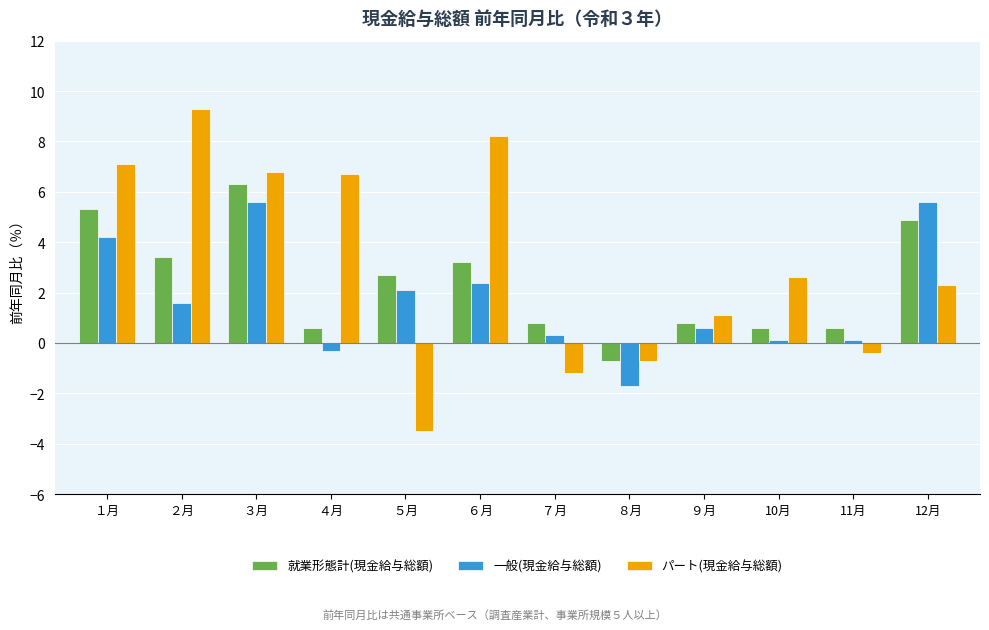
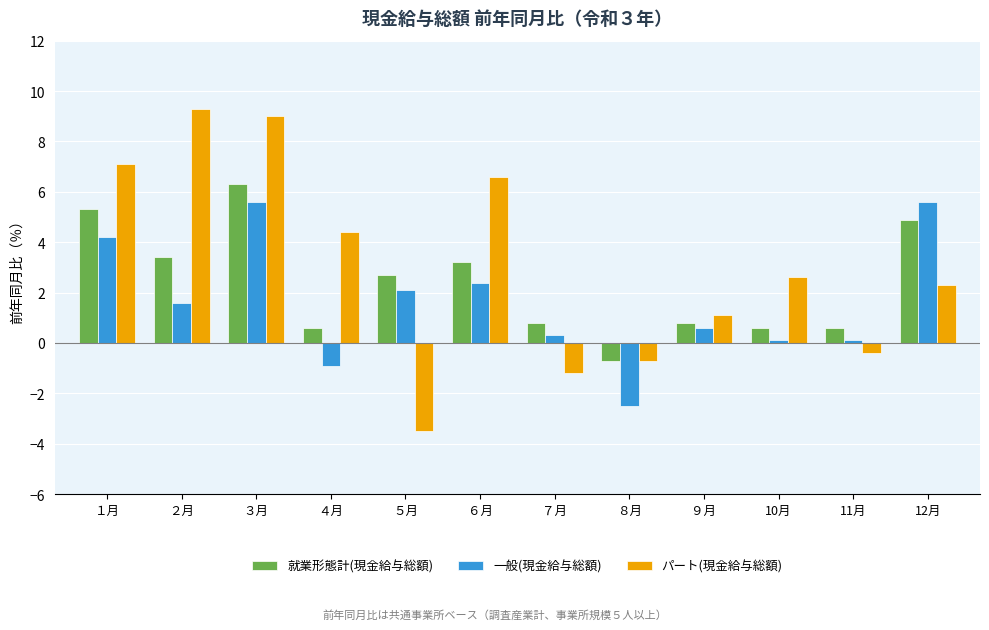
  {
    "就業形態計(現金給与総額)": {
      "１月": 5.3,
      "２月": 3.4,
      "３月": 6.3,
      "４月": 0.6,
      "５月": 2.7,
      "６月": 3.2,
      "７月": 0.8,
      "８月": -0.7,
      "９月": 0.8,
      "10月": 0.6,
      "11月": 0.6,
      "12月": 4.9
    },
    "一般(現金給与総額)": {
      "１月": 4.2,
      "２月": 1.6,
      "３月": 5.6,
-     "４月": -0.3,
+     "４月": -0.9,
      "５月": 2.1,
      "６月": 2.4,
      "７月": 0.3,
-     "８月": -1.7,
+     "８月": -2.5,
      "９月": 0.6,
      "10月": 0.1,
      "11月": 0.1,
      "12月": 5.6
    },
    "パート(現金給与総額)": {
      "１月": 7.1,
      "２月": 9.3,
-     "３月": 6.8,
-     "４月": 6.7,
+     "３月": 9.0,
+     "４月": 4.4,
      "５月": -3.5,
-     "６月": 8.2,
+     "６月": 6.6,
      "７月": -1.2,
      "８月": -0.7,
      "９月": 1.1,
      "10月": 2.6,
      "11月": -0.4,
      "12月": 2.3
    }
  }
